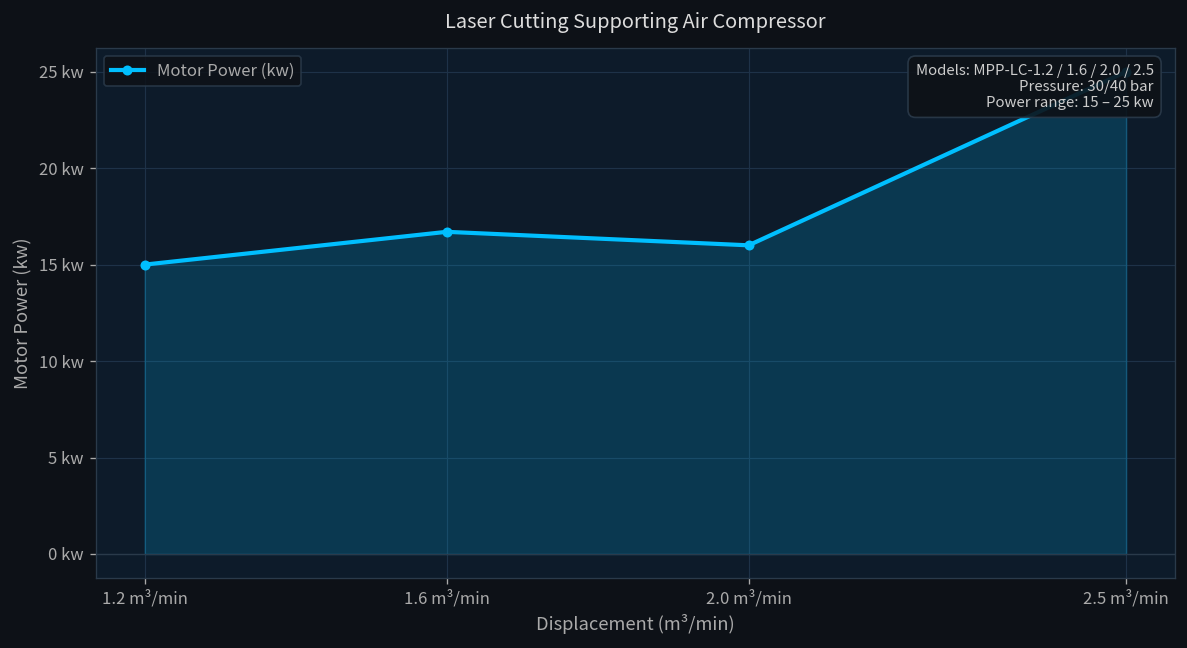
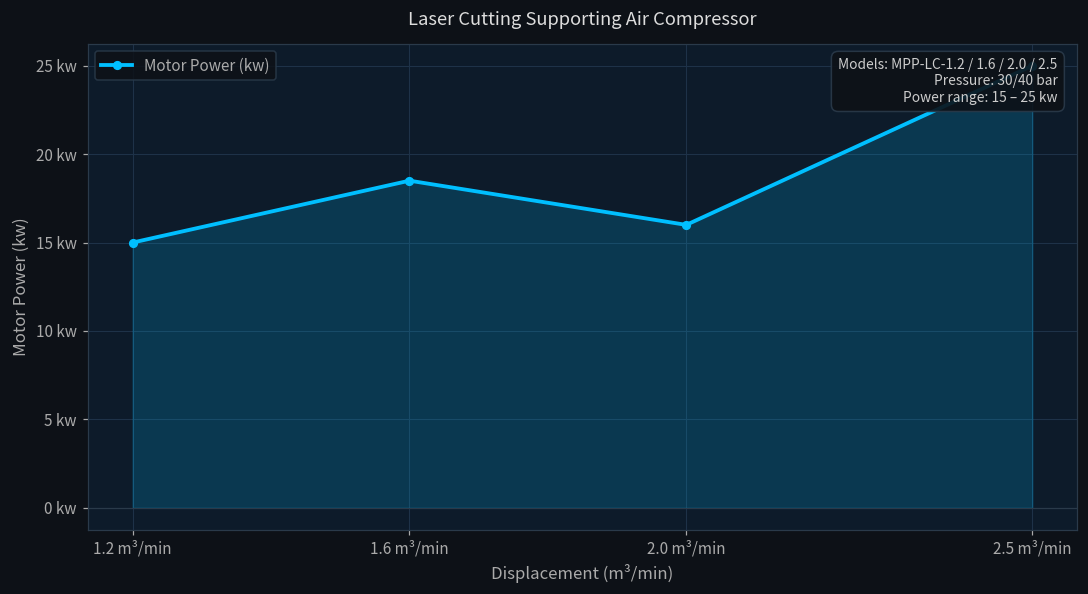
  {
    "1.2 m³/min": "15.0 kw",
-   "1.6 m³/min": "16.7 kw",
+   "1.6 m³/min": "18.5 kw",
    "2.0 m³/min": "16.0 kw"
  }
